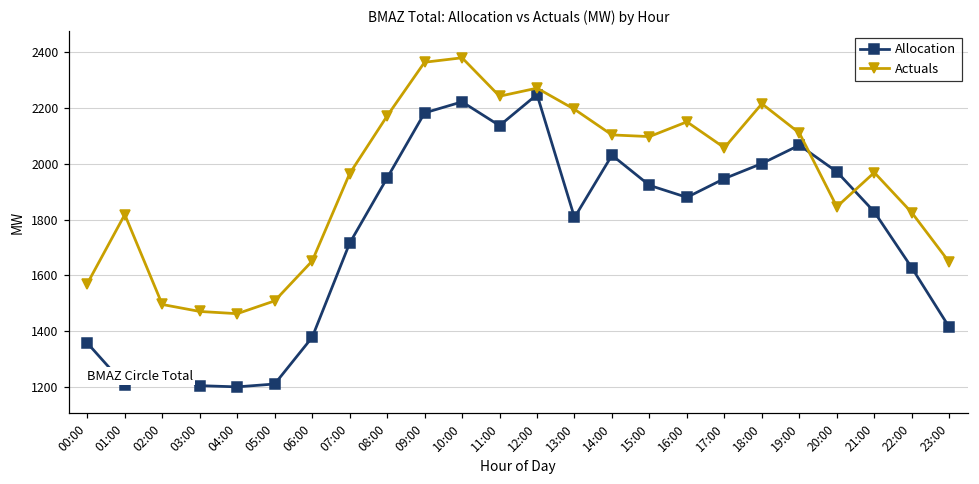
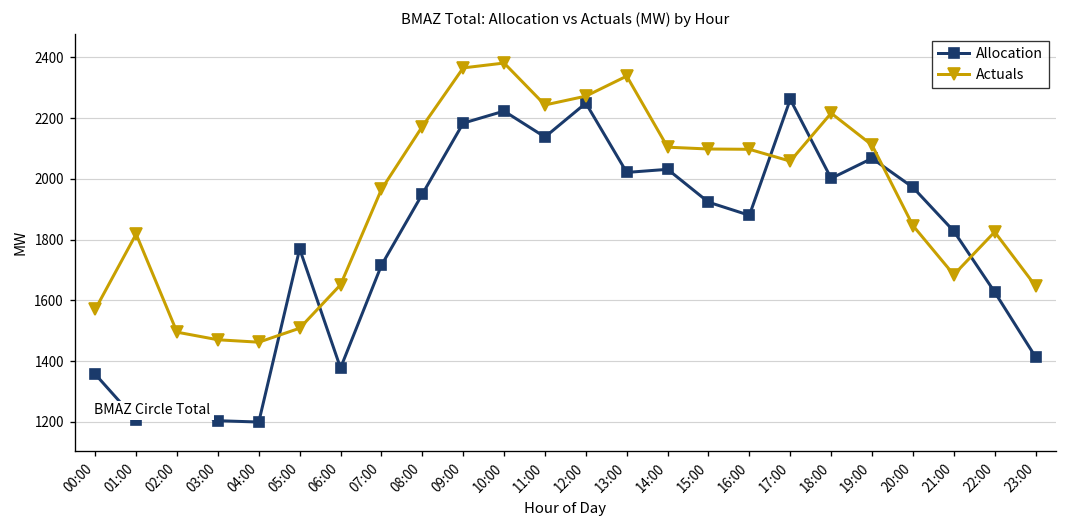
  {
    "Allocation": {
      "00:00": 1360,
      "03:00": 1200,
      "04:00": 1200,
-     "05:00": 1210,
+     "05:00": 1770,
      "06:00": 1380,
      "07:00": 1720,
      "08:00": 1950,
      "09:00": 2180,
      "10:00": 2220,
      "11:00": 2140,
      "12:00": 2250,
-     "13:00": 1810,
+     "13:00": 2020,
      "14:00": 2030,
      "15:00": 1920,
      "16:00": 1880,
-     "17:00": 1950,
+     "17:00": 2260,
      "18:00": 2000,
      "19:00": 2070,
      "20:00": 1970,
      "21:00": 1830,
      "22:00": 1630,
      "23:00": 1410
    },
    "Actuals": {
      "00:00": 1570,
      "01:00": 1820,
      "02:00": 1500,
      "03:00": 1470,
      "04:00": 1460,
      "05:00": 1510,
      "06:00": 1650,
      "07:00": 1970,
      "08:00": 2170,
      "09:00": 2370,
      "10:00": 2380,
      "11:00": 2240,
      "12:00": 2270,
-     "13:00": 2200,
+     "13:00": 2340,
      "14:00": 2100,
      "15:00": 2100,
-     "16:00": 2150,
+     "16:00": 2100,
      "17:00": 2060,
      "18:00": 2220,
      "19:00": 2110,
      "20:00": 1850,
-     "21:00": 1970,
+     "21:00": 1680,
      "22:00": 1830,
      "23:00": 1650
    }
  }
